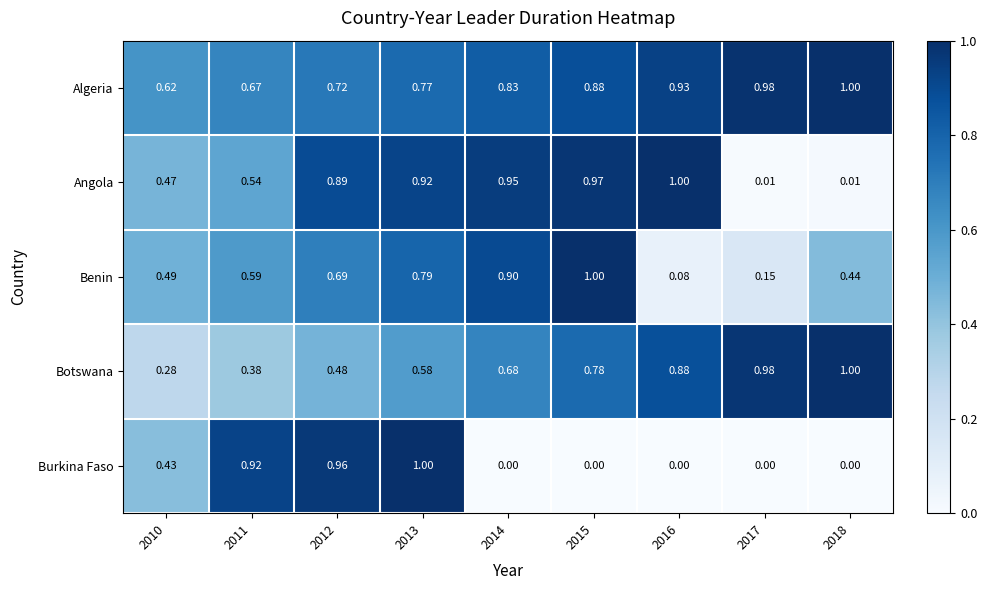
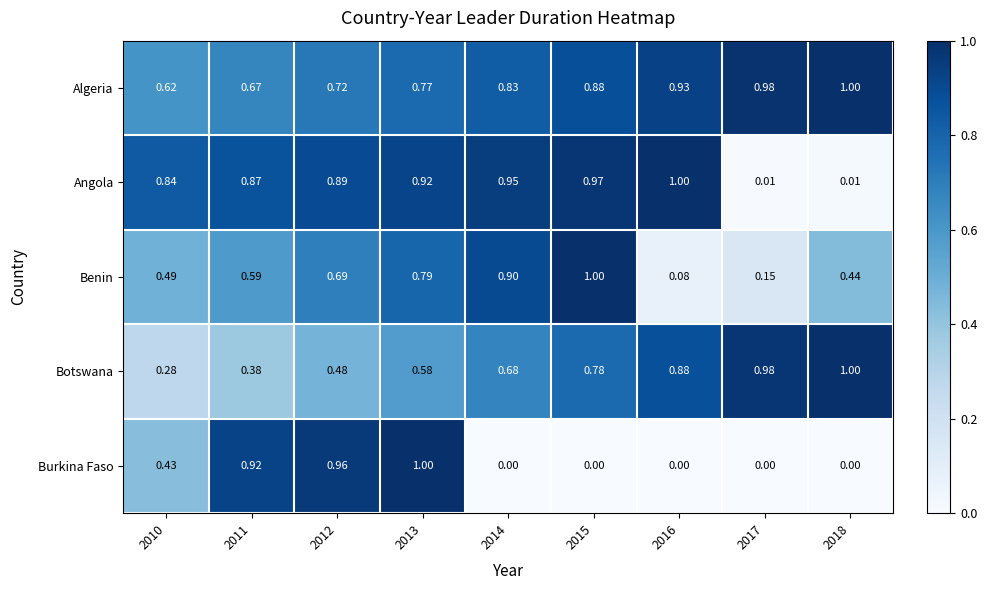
  {
    "Algeria": {
      "2010": 0.62,
      "2011": 0.67,
      "2012": 0.72,
      "2013": 0.77,
      "2014": 0.83,
      "2015": 0.88,
      "2016": 0.93,
      "2017": 0.98,
      "2018": 1.00
    },
    "Angola": {
-     "2010": 0.47,
-     "2011": 0.54,
+     "2010": 0.84,
+     "2011": 0.87,
      "2012": 0.89,
      "2013": 0.92,
      "2014": 0.95,
      "2015": 0.97,
      "2016": 1.00,
      "2017": 0.01,
      "2018": 0.01
    },
    "Benin": {
      "2010": 0.49,
      "2011": 0.59,
      "2012": 0.69,
      "2013": 0.79,
      "2014": 0.90,
      "2015": 1.00,
      "2016": 0.08,
      "2017": 0.15,
      "2018": 0.44
    },
    "Botswana": {
      "2010": 0.28,
      "2011": 0.38,
      "2012": 0.48,
      "2013": 0.58,
      "2014": 0.68,
      "2015": 0.78,
      "2016": 0.88,
      "2017": 0.98,
      "2018": 1.00
    },
    "Burkina Faso": {
      "2010": 0.43,
      "2011": 0.92,
      "2012": 0.96,
      "2013": 1.00,
      "2014": 0.00,
      "2015": 0.00,
      "2016": 0.00,
      "2017": 0.00,
      "2018": 0.00
    }
  }
